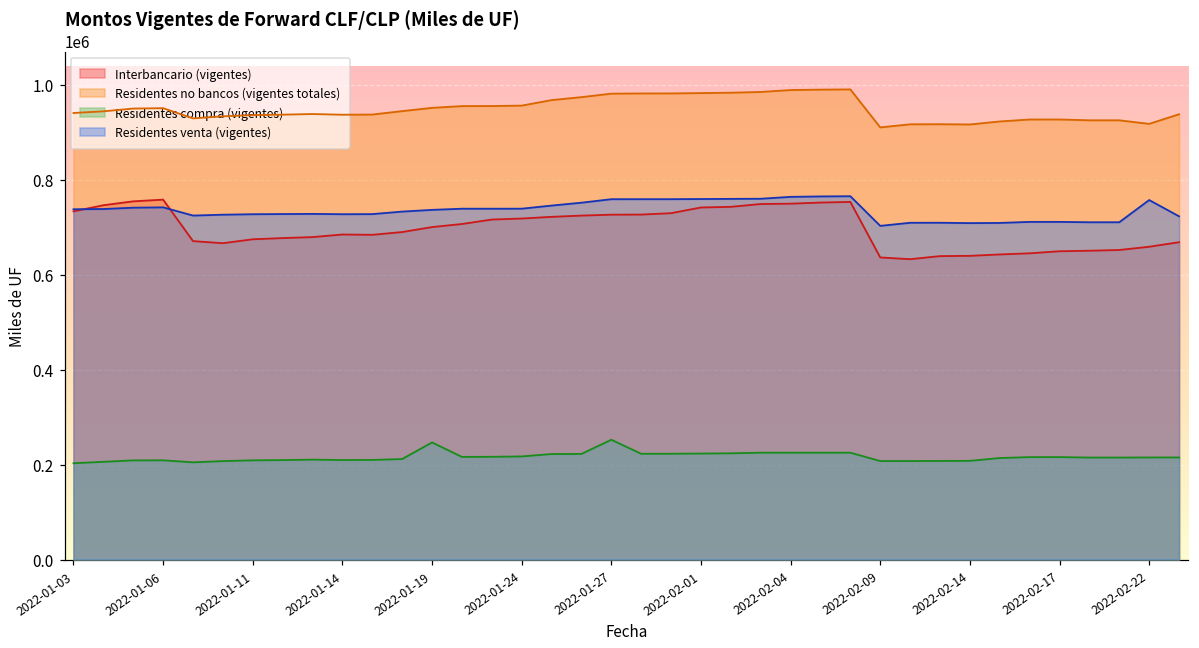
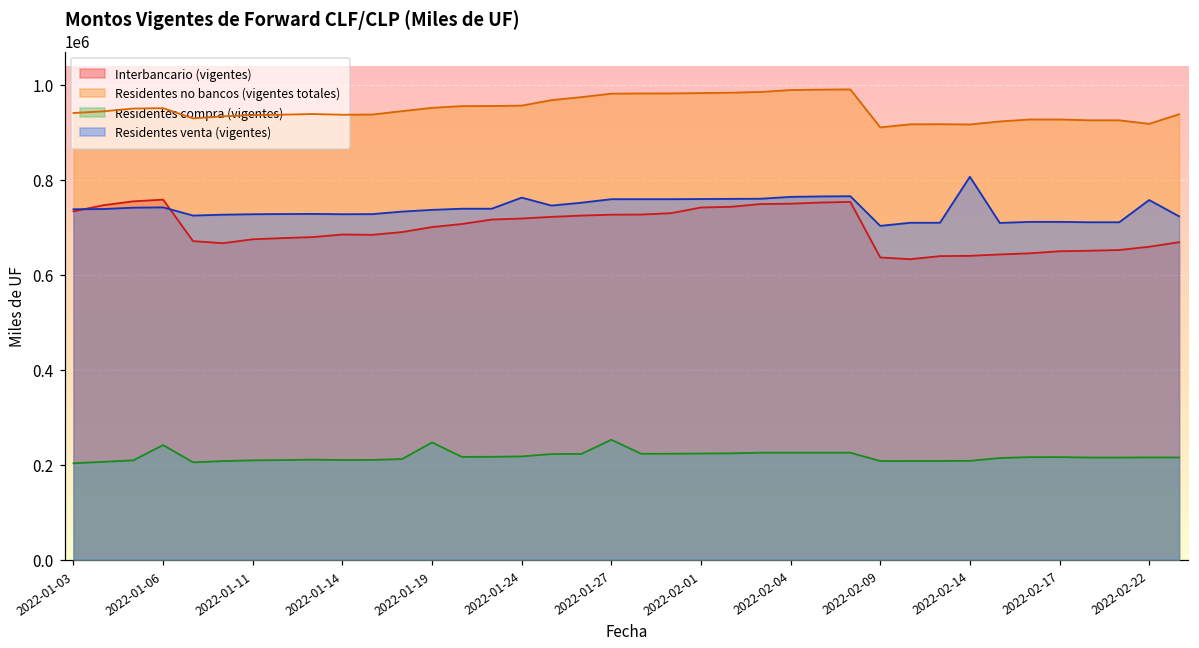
  {
    "Residentes compra (vigentes)": {
      "2022-01-03": 200000,
-     "2022-01-06": 210000,
+     "2022-01-06": 240000,
      "2022-01-11": 210000,
      "2022-01-14": 210000,
      "2022-01-19": 250000,
      "2022-01-24": 220000,
      "2022-01-27": 250000,
      "2022-02-01": 220000,
      "2022-02-04": 220000,
      "2022-02-09": 210000,
      "2022-02-14": 210000,
      "2022-02-17": 220000,
      "2022-02-22": 210000
    },
    "Residentes venta (vigentes)": {
      "2022-01-06": 740000,
      "2022-01-11": 730000,
      "2022-01-14": 730000,
      "2022-01-19": 740000,
-     "2022-01-24": 740000,
+     "2022-01-24": 760000,
      "2022-01-27": 760000,
      "2022-02-01": 760000,
      "2022-02-04": 760000,
      "2022-02-09": 700000,
-     "2022-02-14": 710000,
+     "2022-02-14": 810000,
      "2022-02-17": 710000,
      "2022-02-22": 760000
    }
  }
